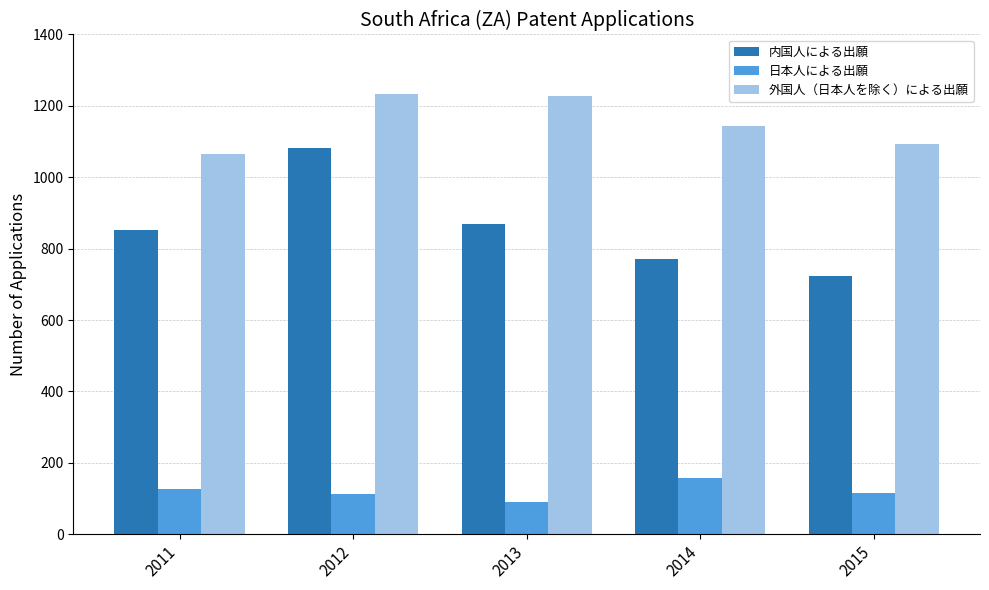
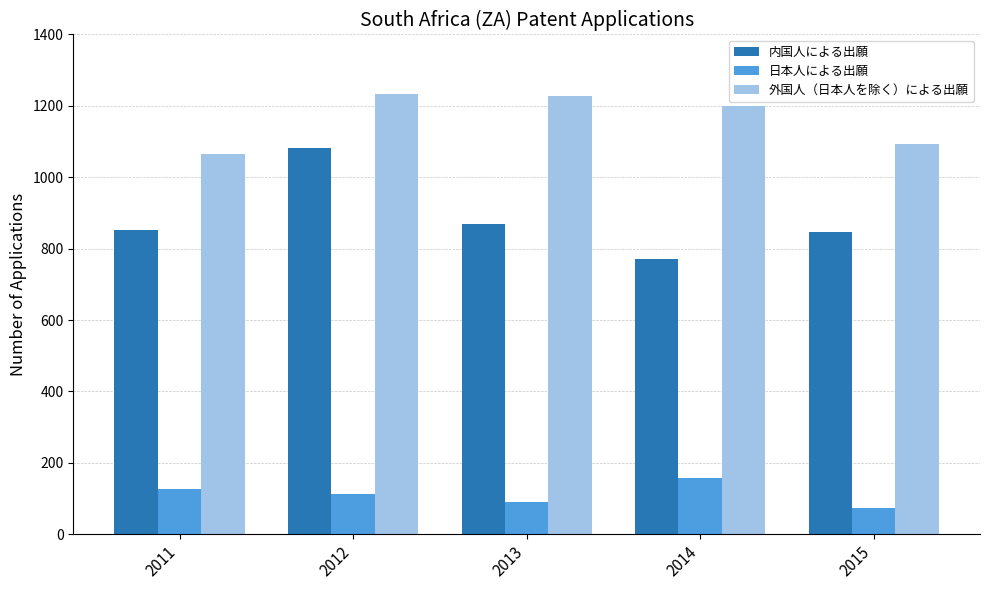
  {
    "内国人による出願": {
      "2011": 850,
      "2012": 1080,
      "2013": 870,
      "2014": 770,
-     "2015": 720
+     "2015": 850
    },
    "日本人による出願": {
      "2011": 130,
      "2012": 110,
      "2013": 90,
      "2014": 160,
-     "2015": 120
+     "2015": 70
    },
    "外国人（日本人を除く）による出願": {
      "2011": 1070,
      "2012": 1230,
      "2013": 1230,
-     "2014": 1140,
+     "2014": 1200,
      "2015": 1090
    }
  }
